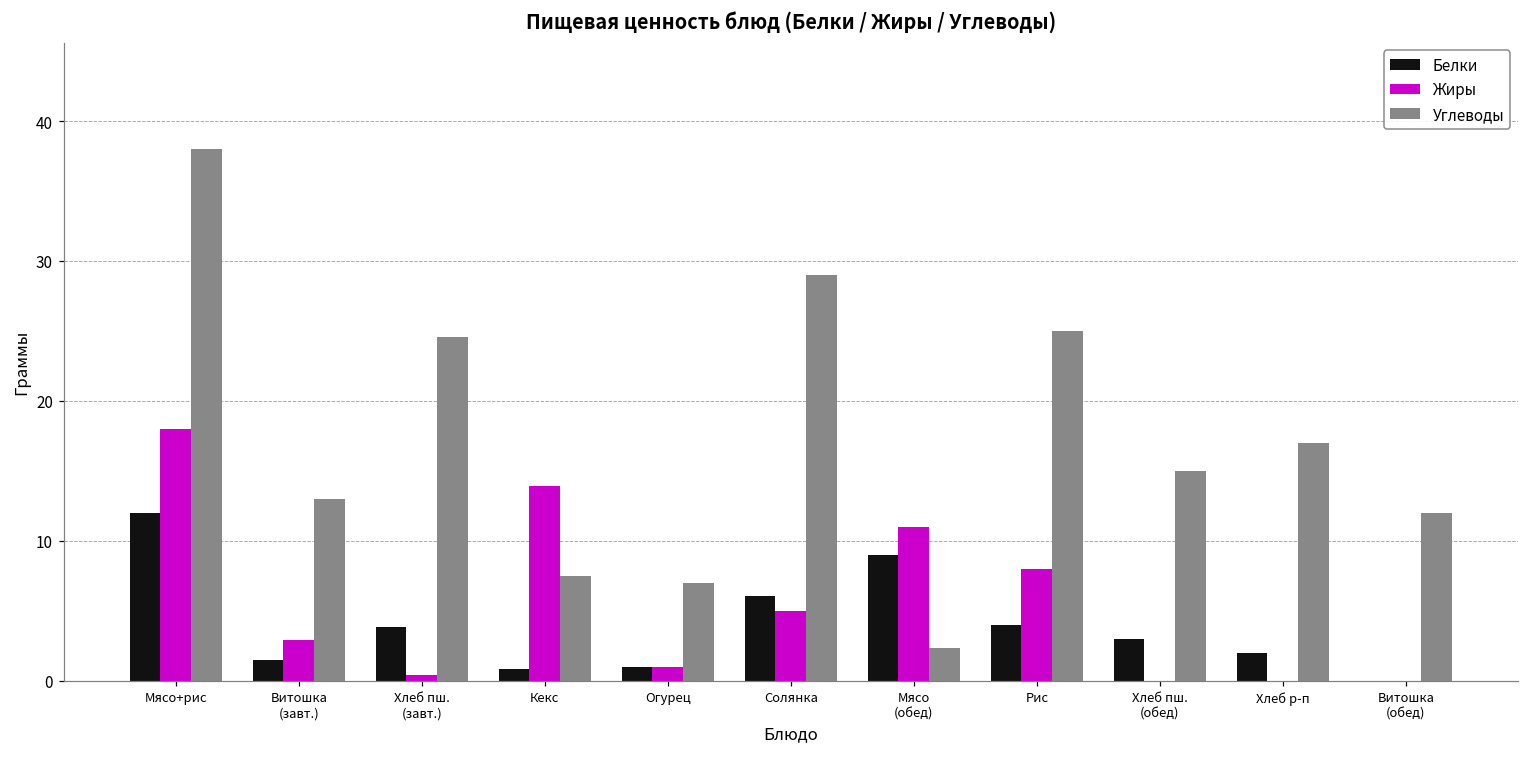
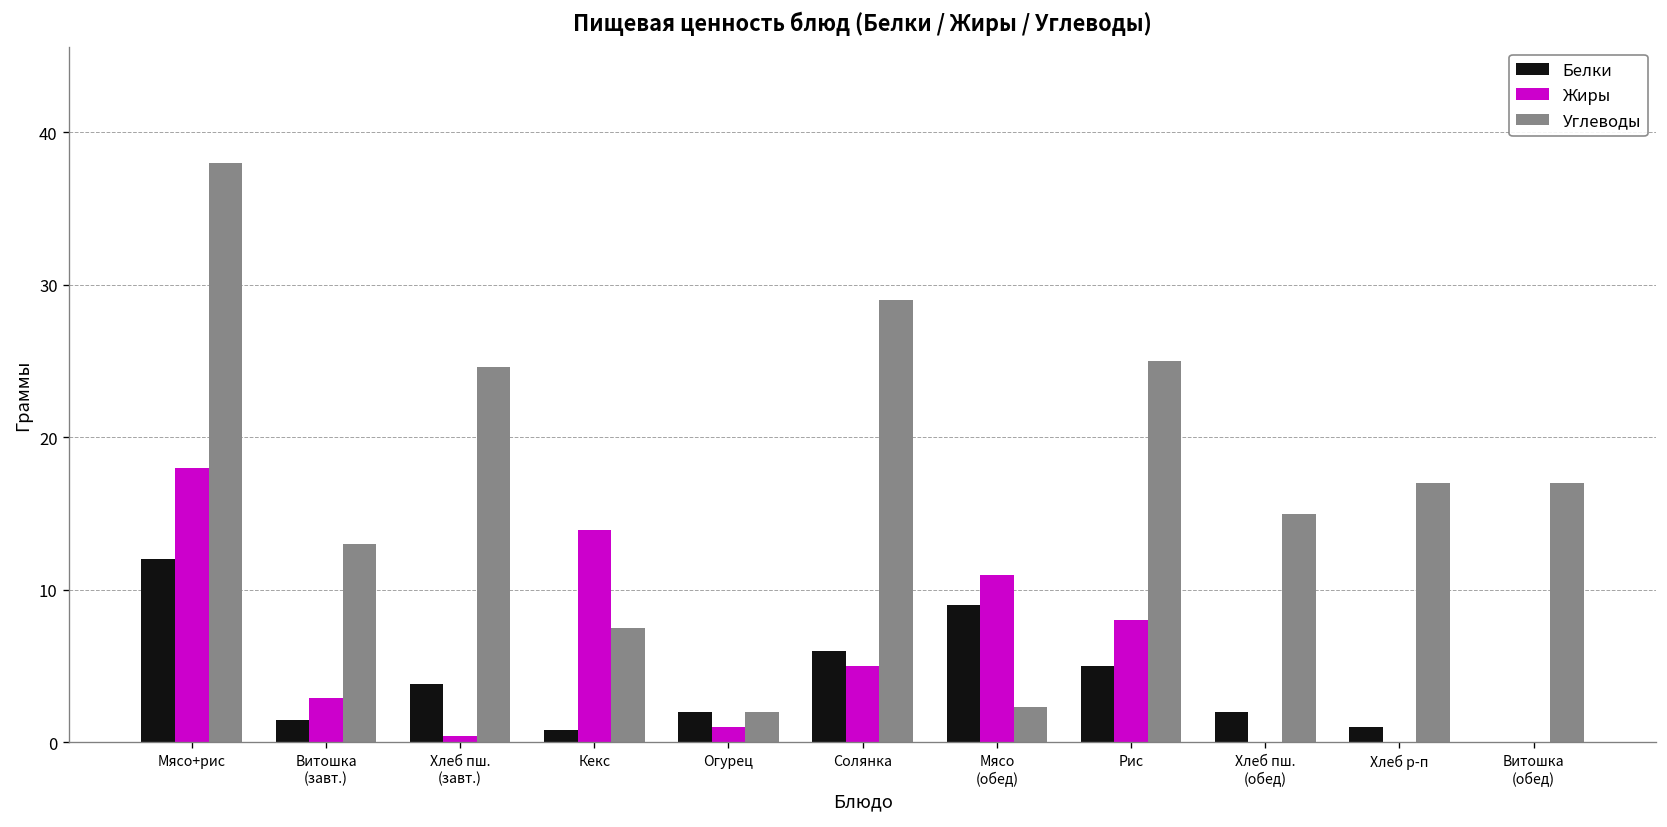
  {
    "Белки": {
      "Мясо+рис": 12,
      "Витошка (завт.)": 1.5,
      "Хлеб пш. (завт.)": 3.8,
      "Кекс": 0.8,
-     "Огурец": 1,
+     "Огурец": 2,
      "Солянка": 6,
      "Мясо (обед)": 9,
-     "Рис": 4,
-     "Хлеб пш. (обед)": 3,
-     "Хлеб р-п": 2,
+     "Рис": 5,
+     "Хлеб пш. (обед)": 2,
+     "Хлеб р-п": 1,
      "Витошка (обед)": 0
    },
    "Жиры": {
      "Мясо+рис": 18,
      "Витошка (завт.)": 3,
      "Хлеб пш. (завт.)": 0.4,
      "Кекс": 14,
      "Огурец": 1,
      "Солянка": 5,
      "Мясо (обед)": 11,
      "Рис": 8,
      "Хлеб пш. (обед)": 0,
      "Хлеб р-п": 0,
      "Витошка (обед)": 0
    },
    "Углеводы": {
      "Мясо+рис": 38,
      "Витошка (завт.)": 13,
      "Хлеб пш. (завт.)": 24.6,
      "Кекс": 7.5,
-     "Огурец": 7,
+     "Огурец": 2,
      "Солянка": 29,
      "Мясо (обед)": 2.3,
      "Рис": 25,
      "Хлеб пш. (обед)": 15,
      "Хлеб р-п": 17,
-     "Витошка (обед)": 12
+     "Витошка (обед)": 17
    }
  }
